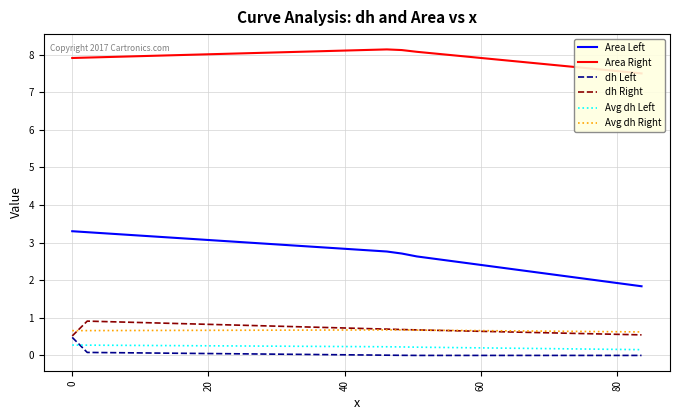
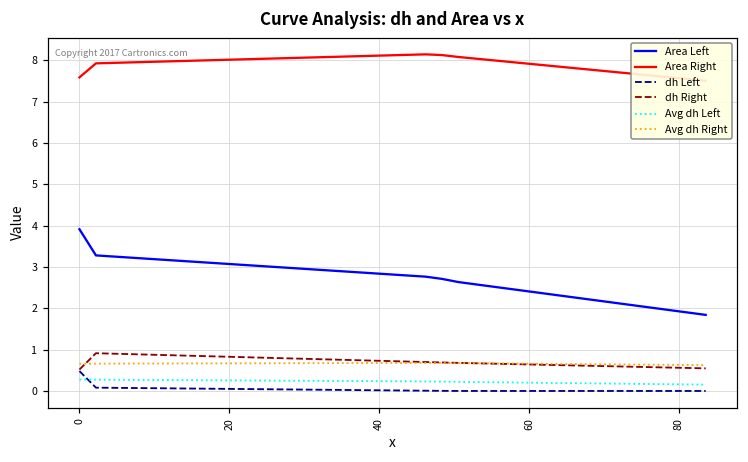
  {
    "Area Left": {
-     "0": 3.3
+     "0": 3.9
    },
    "Area Right": {
-     "0": 7.9
+     "0": 7.6
    },
    "Avg dh Left": {
      "0": 0.3
    },
    "Avg dh Right": {
      "0": 0.7
    }
  }
